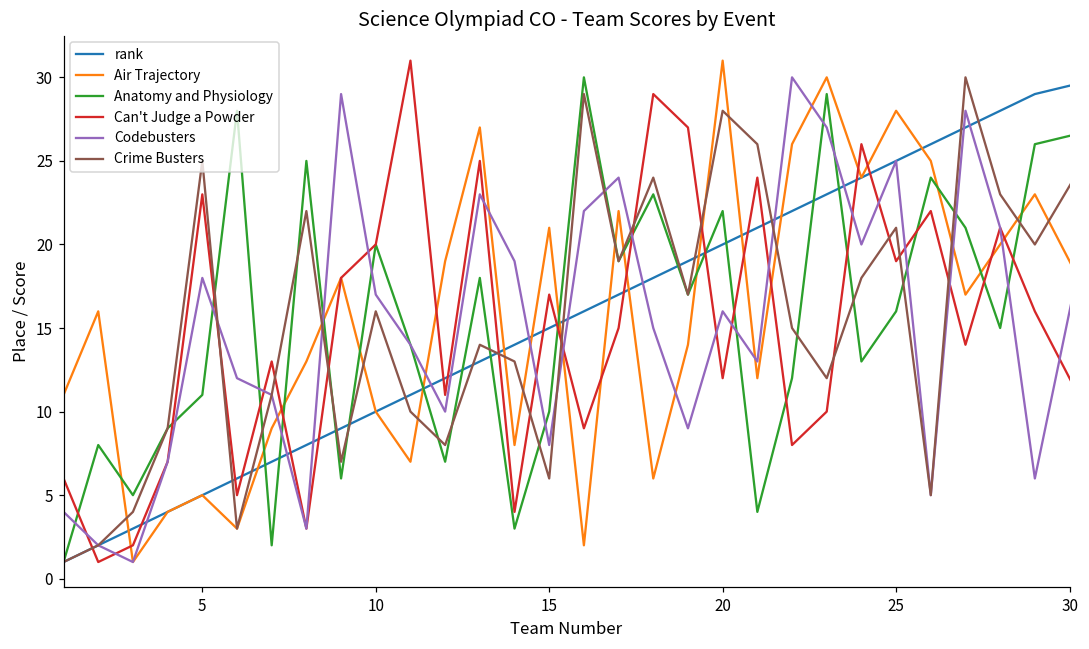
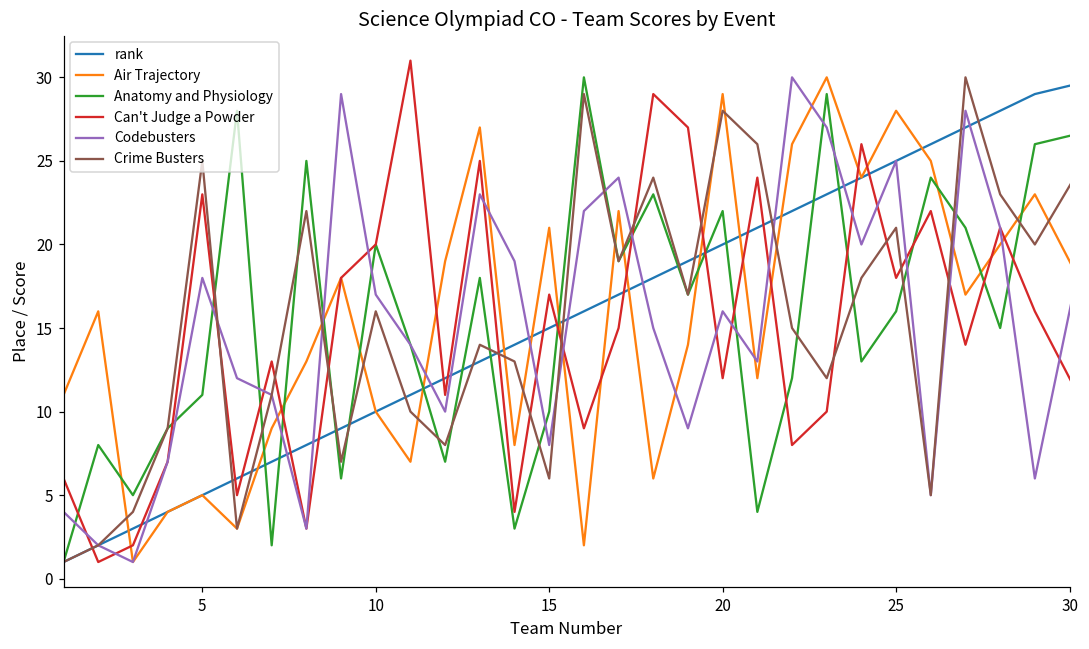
  {
    "rank": {
      "15": 15,
      "20": 20
    },
    "Air Trajectory": {
      "15": 21,
-     "20": 31,
+     "20": 29,
      "25": 28
    },
    "Anatomy and Physiology": {
      "5": 11,
      "15": 10,
      "20": 22,
      "25": 16
    },
    "Can't Judge a Powder": {
      "5": 23,
      "15": 17,
      "20": 12,
-     "25": 19
+     "25": 18
    },
    "Codebusters": {
      "5": 18,
      "10": 17,
      "15": 8,
      "20": 16
    },
    "Crime Busters": {
      "10": 16,
      "15": 6,
      "20": 28,
      "25": 21
    }
  }
